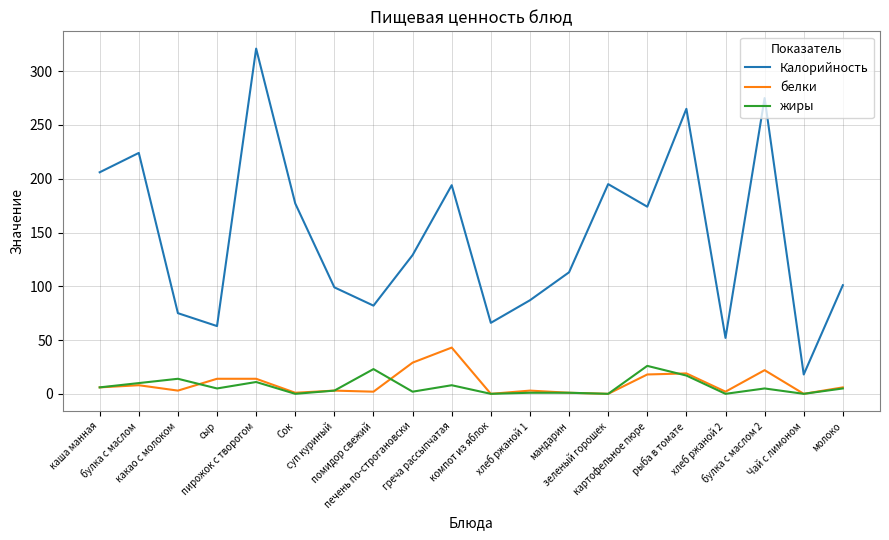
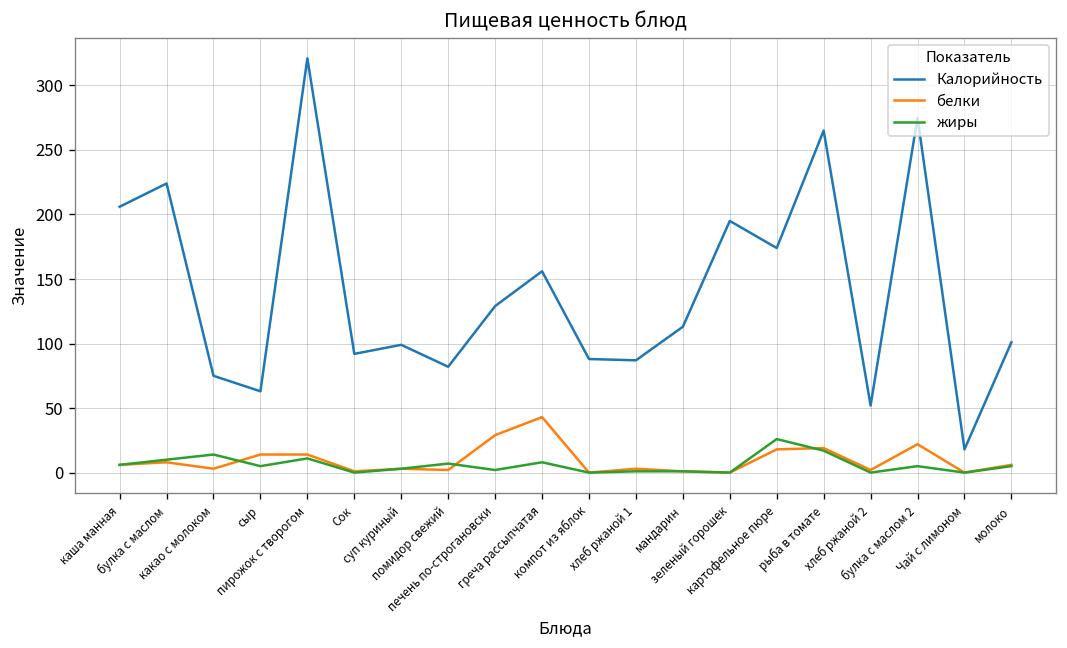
  {
    "Калорийность": {
      "каша манная": 206,
      "булка с маслом": 224,
      "какао с молоком": 75,
      "сыр": 63,
      "пирожок с творогом": 321,
-     "Сок": 177,
+     "Сок": 92,
      "суп куриный": 99,
      "помидор свежий": 82,
      "печень по-строгановски": 129,
-     "греча рассыпчатая": 194,
-     "компот из яблок": 66,
+     "греча рассыпчатая": 156,
+     "компот из яблок": 88,
      "хлеб ржаной 1": 87,
      "мандарин": 113,
      "зеленый горошек": 195,
      "картофельное пюре": 174,
      "рыба в томате": 265,
      "хлеб ржаной 2": 52,
      "Чай с лимоном": 18,
      "молоко": 101
    },
    "белки": {
      "какао с молоком": 3,
      "сыр": 14,
      "пирожок с творогом": 14,
      "помидор свежий": 2,
      "печень по-строгановски": 29,
      "греча рассыпчатая": 43,
      "картофельное пюре": 18,
      "булка с маслом 2": 22
    },
    "жиры": {
      "какао с молоком": 14,
      "сыр": 5,
      "пирожок с творогом": 11,
-     "помидор свежий": 23,
+     "помидор свежий": 7,
      "печень по-строгановски": 2,
      "греча рассыпчатая": 8,
      "картофельное пюре": 26,
      "булка с маслом 2": 5
    }
  }
